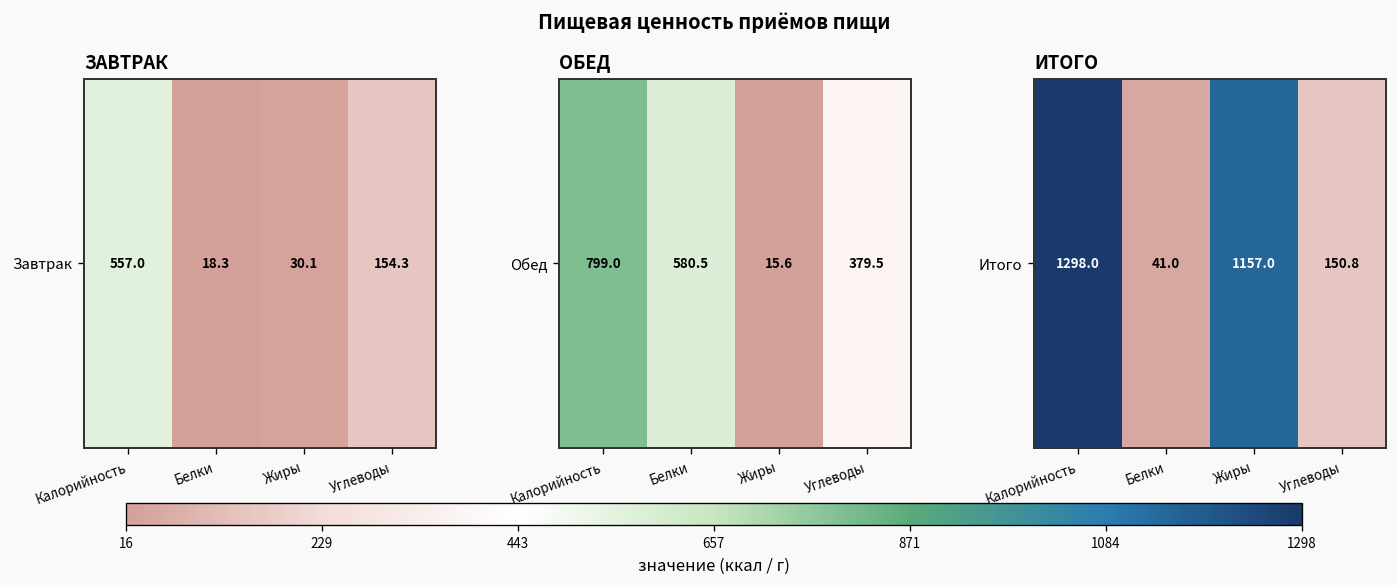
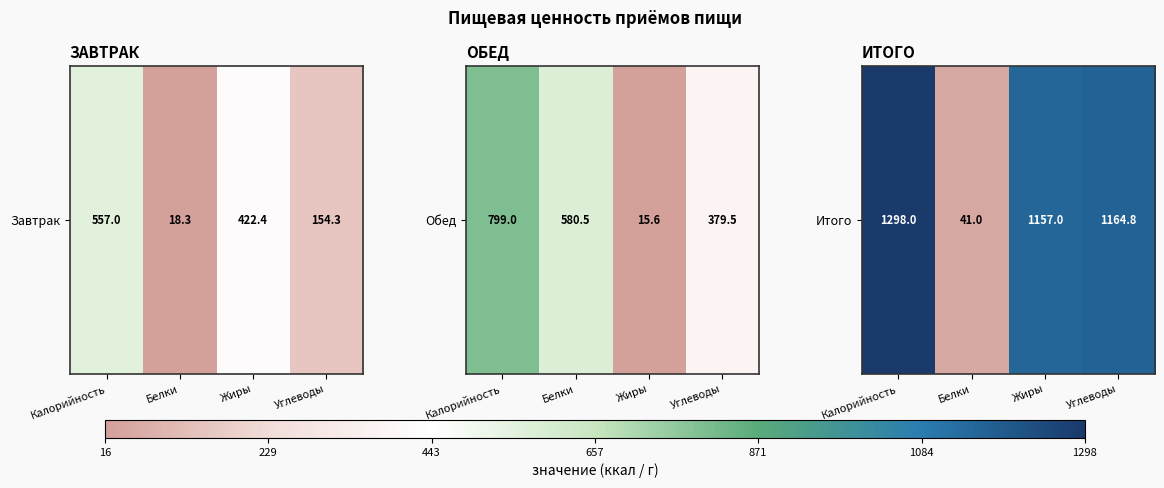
  {
    "ЗАВТРАК": {
      "Завтрак": {
        "Калорийность": 557.0,
        "Белки": 18.3,
-       "Жиры": 30.1,
+       "Жиры": 422.4,
        "Углеводы": 154.3
      }
    },
    "ОБЕД": {
      "Обед": {
        "Калорийность": 799.0,
        "Белки": 580.5,
        "Жиры": 15.6,
        "Углеводы": 379.5
      }
    },
    "ИТОГО": {
      "Итого": {
        "Калорийность": 1298.0,
        "Белки": 41.0,
        "Жиры": 1157.0,
-       "Углеводы": 150.8
+       "Углеводы": 1164.8
      }
    }
  }
